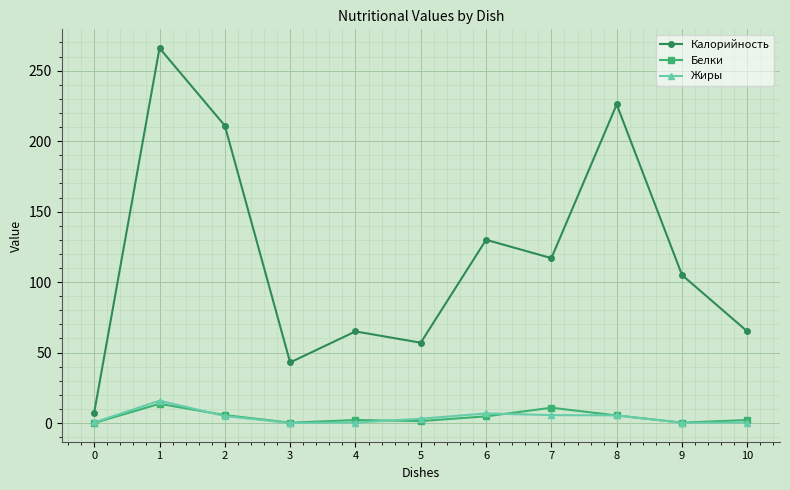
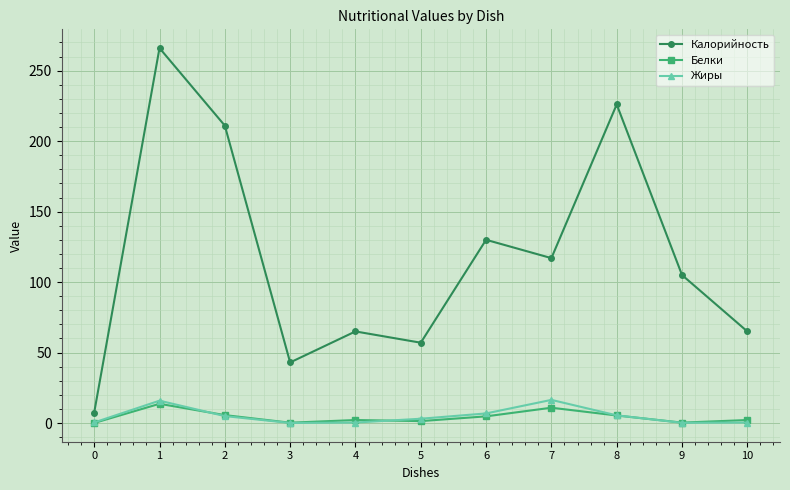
  {
    "Жиры": {
      "1": 16,
      "4": 0,
      "6": 7,
-     "7": 6,
+     "7": 16,
      "10": 0
    }
  }
